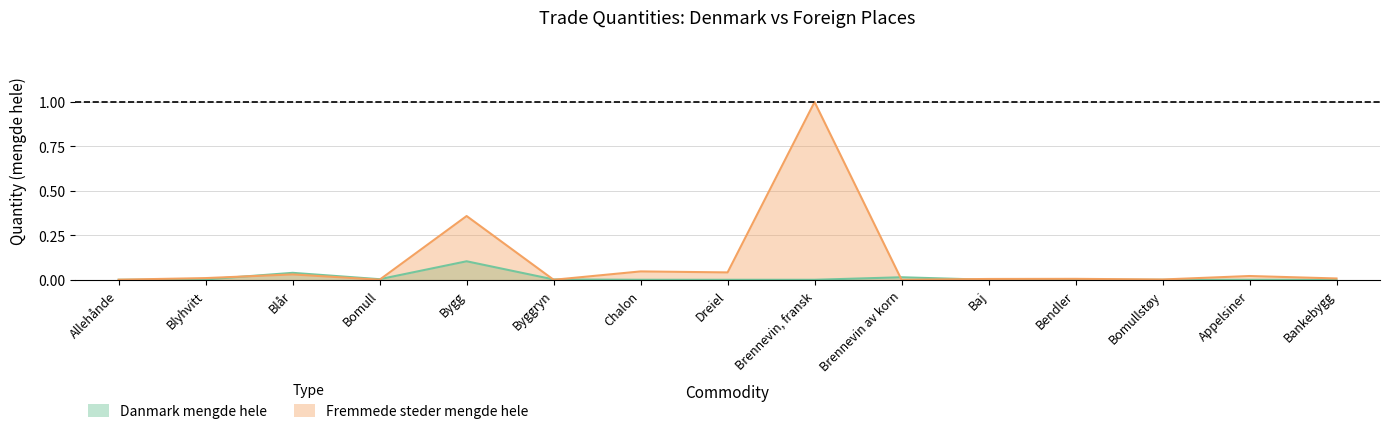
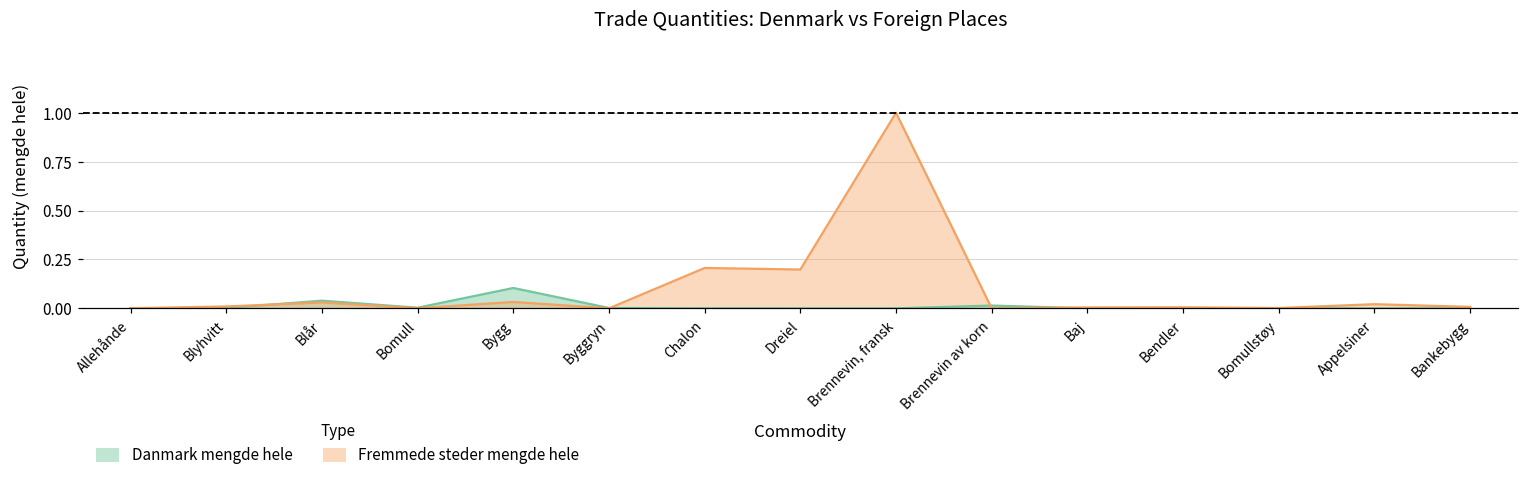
  {
    "Danmark mengde hele": {
      "Bygg": 0.10,
      "Chalon": 0.00,
      "Dreiel": 0.00,
      "Brennevin, fransk": 0.00,
      "Appelsiner": 0.00
    },
    "Fremmede steder mengde hele": {
-     "Bygg": 0.36,
-     "Chalon": 0.05,
-     "Dreiel": 0.04,
+     "Bygg": 0.03,
+     "Chalon": 0.21,
+     "Dreiel": 0.20,
      "Brennevin, fransk": 1.00,
      "Appelsiner": 0.02
    }
  }
